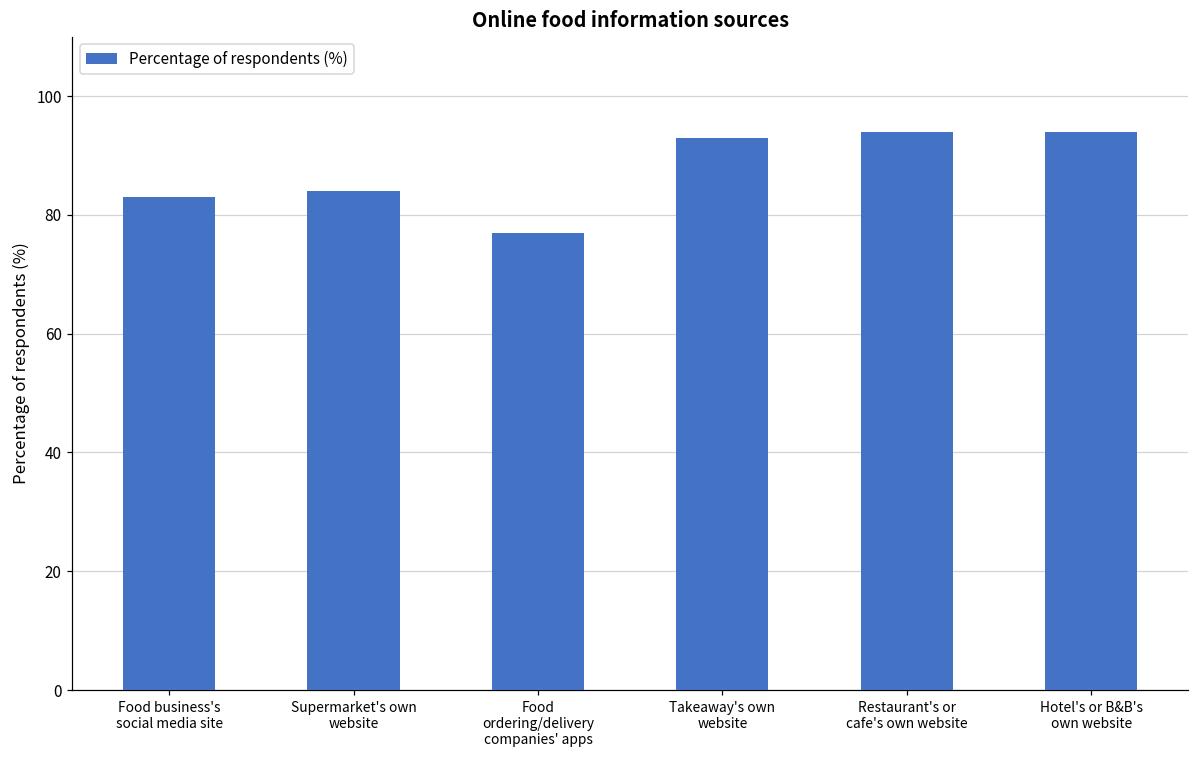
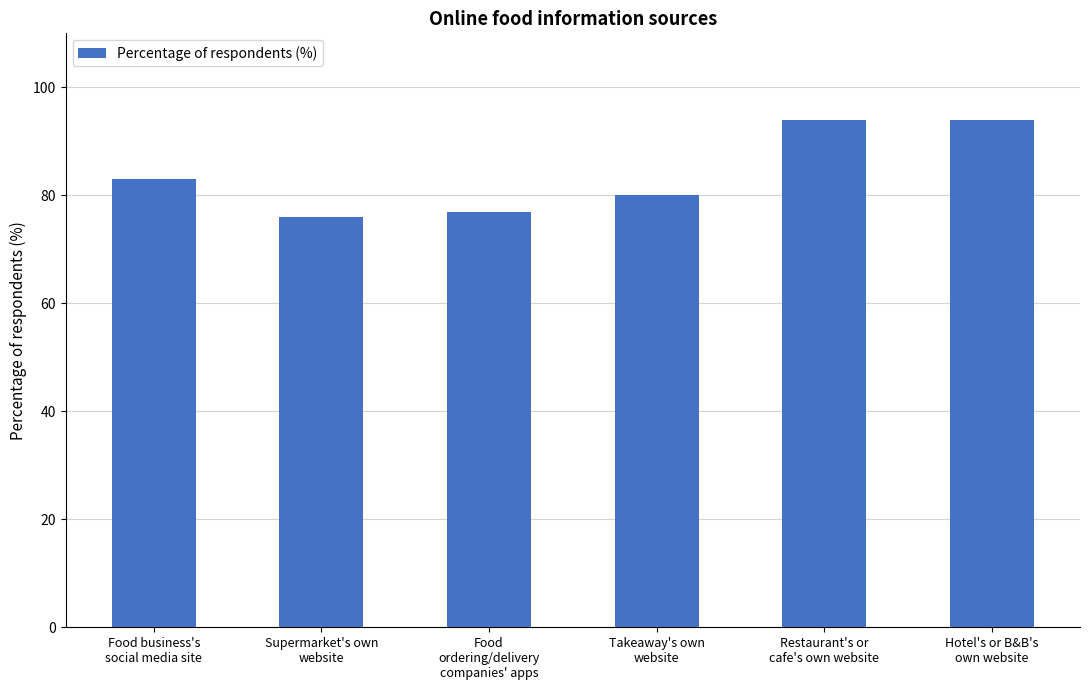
  {
    "Food business's social media site": 83,
-   "Supermarket's own website": 84,
+   "Supermarket's own website": 76,
    "Food ordering/delivery companies' apps": 77,
-   "Takeaway's own website": 93,
+   "Takeaway's own website": 80,
    "Restaurant's or cafe's own website": 94,
    "Hotel's or B&B's own website": 94
  }
